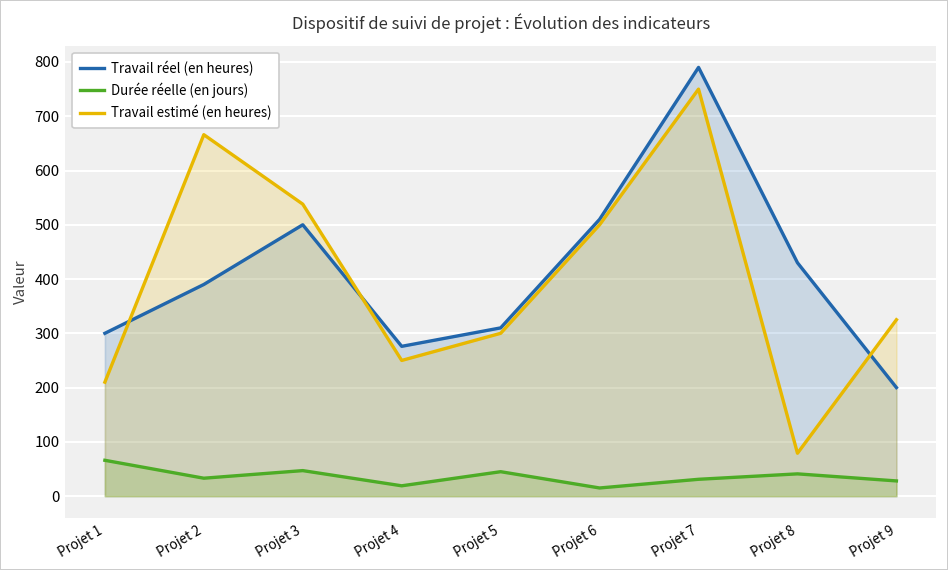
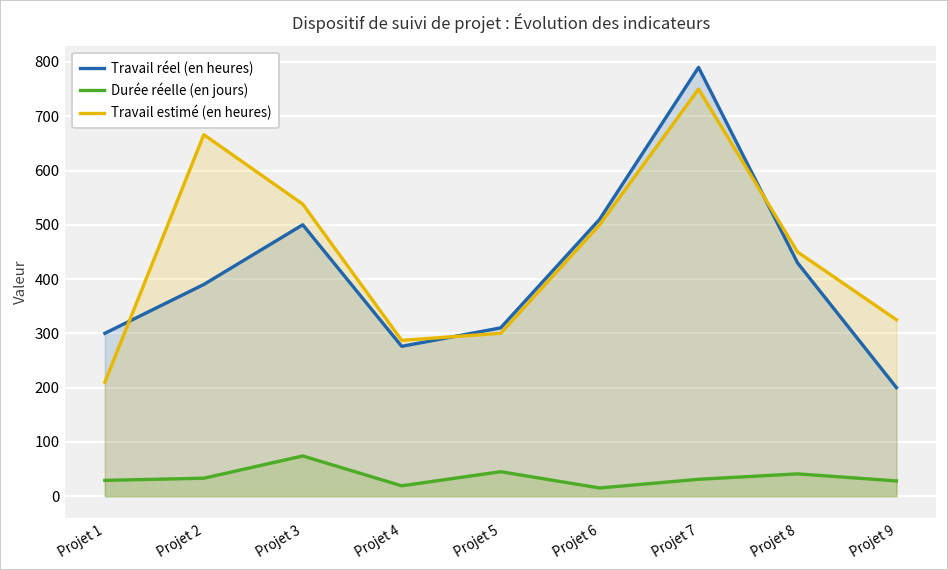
  {
    "Travail réel (en heures)": {
      "Projet 1": 300,
      "Projet 2": 390,
      "Projet 3": 500,
      "Projet 4": 280,
      "Projet 5": 310,
      "Projet 6": 510,
      "Projet 7": 790,
      "Projet 8": 430,
      "Projet 9": 200
    },
    "Durée réelle (en jours)": {
-     "Projet 1": 70,
+     "Projet 1": 30,
      "Projet 2": 30,
-     "Projet 3": 50,
+     "Projet 3": 70,
      "Projet 4": 20,
      "Projet 5": 50,
      "Projet 6": 20,
      "Projet 7": 30,
      "Projet 8": 40,
      "Projet 9": 30
    },
    "Travail estimé (en heures)": {
      "Projet 1": 210,
      "Projet 2": 670,
      "Projet 3": 540,
-     "Projet 4": 250,
+     "Projet 4": 290,
      "Projet 5": 300,
      "Projet 6": 500,
      "Projet 7": 750,
-     "Projet 8": 80,
+     "Projet 8": 450,
      "Projet 9": 330
    }
  }
